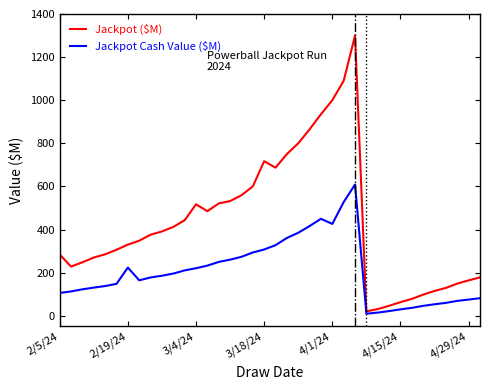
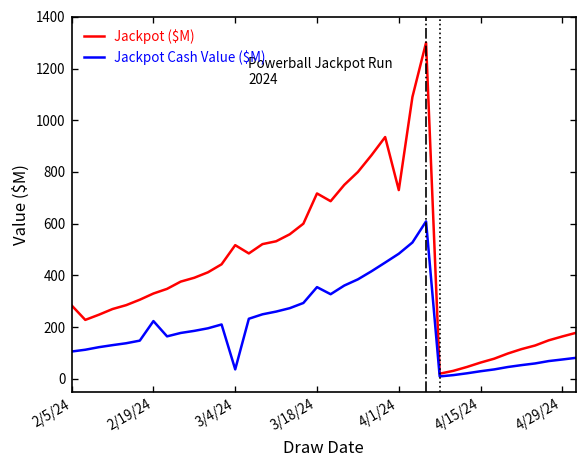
  {
    "Jackpot ($M)": {
      "2/5/24": 280,
      "2/19/24": 330,
      "3/4/24": 520,
      "3/18/24": 720,
-     "4/1/24": 1000,
+     "4/1/24": 730,
      "4/15/24": 60,
      "4/29/24": 160
    },
    "Jackpot Cash Value ($M)": {
      "2/5/24": 110,
      "2/19/24": 220,
-     "3/4/24": 220,
-     "3/18/24": 310,
-     "4/1/24": 430,
+     "3/4/24": 40,
+     "3/18/24": 350,
+     "4/1/24": 480,
      "4/15/24": 30,
      "4/29/24": 70
    }
  }
